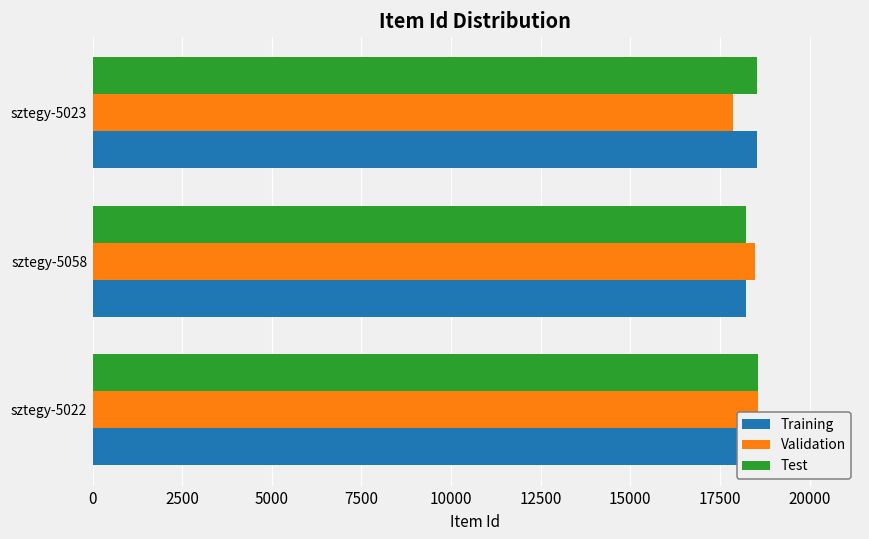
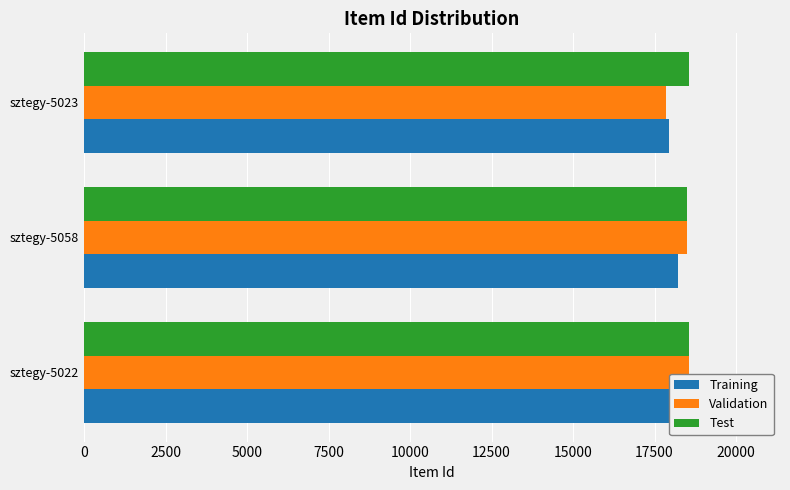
  {
    "Training": {
-     "sztegy-5023": 18500,
+     "sztegy-5023": 17900,
      "sztegy-5058": 18200
    },
    "Validation": {
      "sztegy-5023": 17900,
      "sztegy-5058": 18500,
      "sztegy-5022": 18600
    },
    "Test": {
      "sztegy-5023": 18500,
-     "sztegy-5058": 18200,
+     "sztegy-5058": 18500,
      "sztegy-5022": 18600
    }
  }
